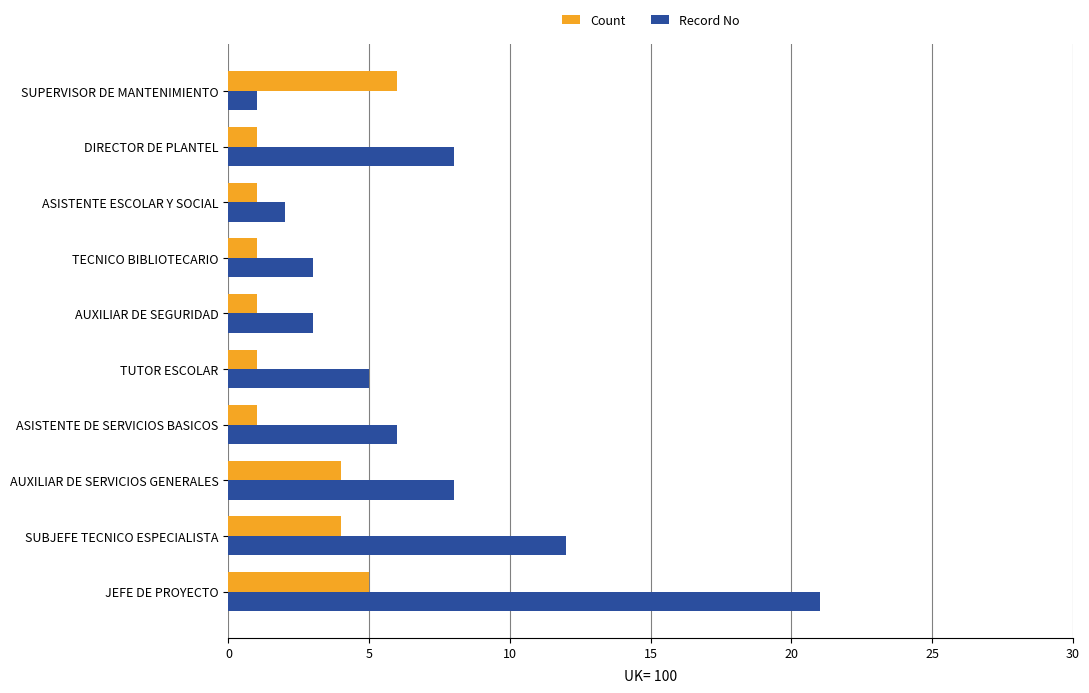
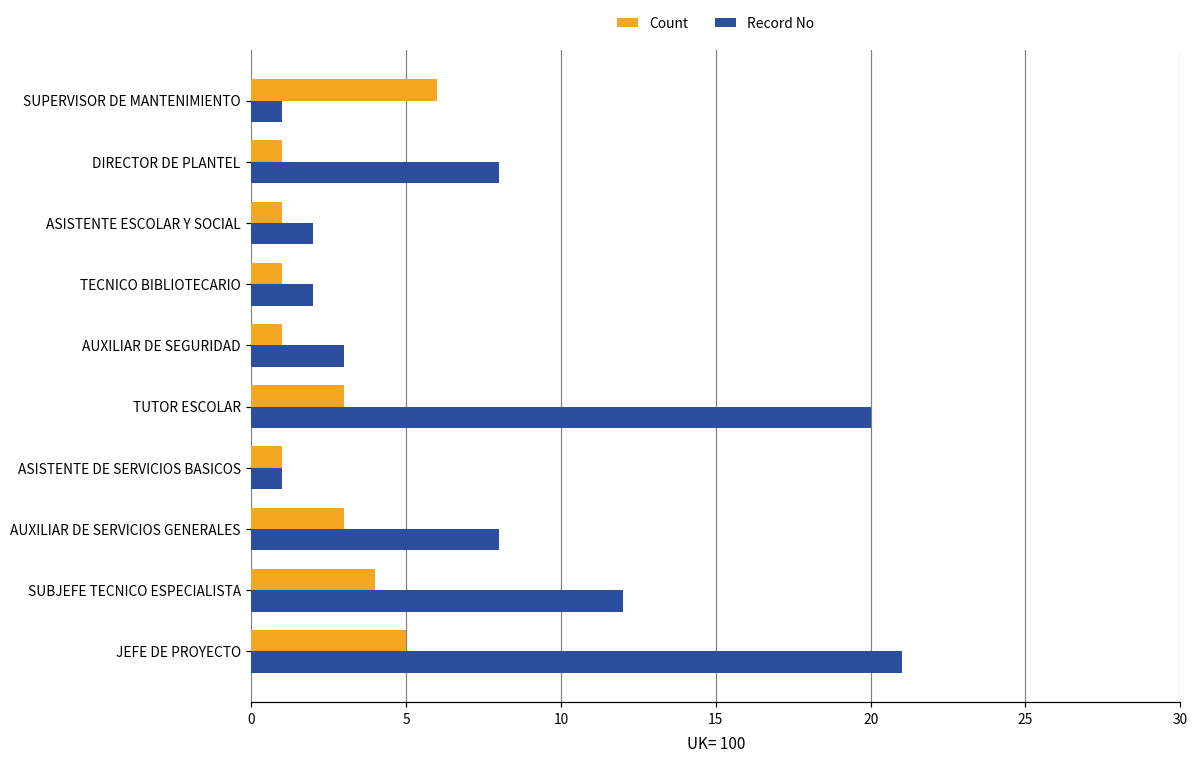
  {
    "Count": {
      "SUPERVISOR DE MANTENIMIENTO": 6,
      "DIRECTOR DE PLANTEL": 1,
      "ASISTENTE ESCOLAR Y SOCIAL": 1,
      "TECNICO BIBLIOTECARIO": 1,
      "AUXILIAR DE SEGURIDAD": 1,
-     "TUTOR ESCOLAR": 1,
+     "TUTOR ESCOLAR": 3,
      "ASISTENTE DE SERVICIOS BASICOS": 1,
-     "AUXILIAR DE SERVICIOS GENERALES": 4,
+     "AUXILIAR DE SERVICIOS GENERALES": 3,
      "SUBJEFE TECNICO ESPECIALISTA": 4,
      "JEFE DE PROYECTO": 5
    },
    "Record No": {
      "SUPERVISOR DE MANTENIMIENTO": 1,
      "DIRECTOR DE PLANTEL": 8,
      "ASISTENTE ESCOLAR Y SOCIAL": 2,
-     "TECNICO BIBLIOTECARIO": 3,
+     "TECNICO BIBLIOTECARIO": 2,
      "AUXILIAR DE SEGURIDAD": 3,
-     "TUTOR ESCOLAR": 5,
-     "ASISTENTE DE SERVICIOS BASICOS": 6,
+     "TUTOR ESCOLAR": 20,
+     "ASISTENTE DE SERVICIOS BASICOS": 1,
      "AUXILIAR DE SERVICIOS GENERALES": 8,
      "SUBJEFE TECNICO ESPECIALISTA": 12,
      "JEFE DE PROYECTO": 21
    }
  }
